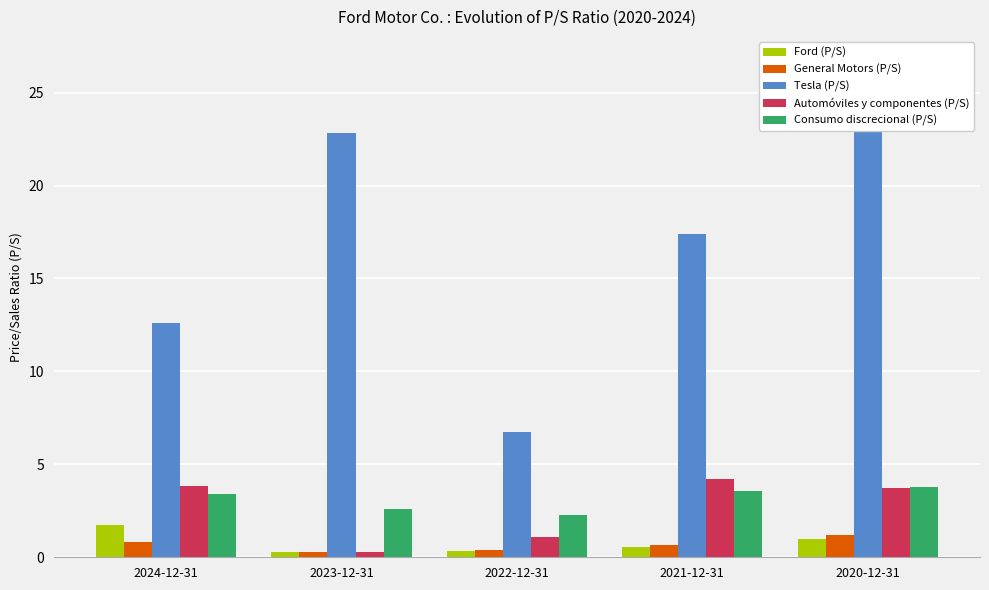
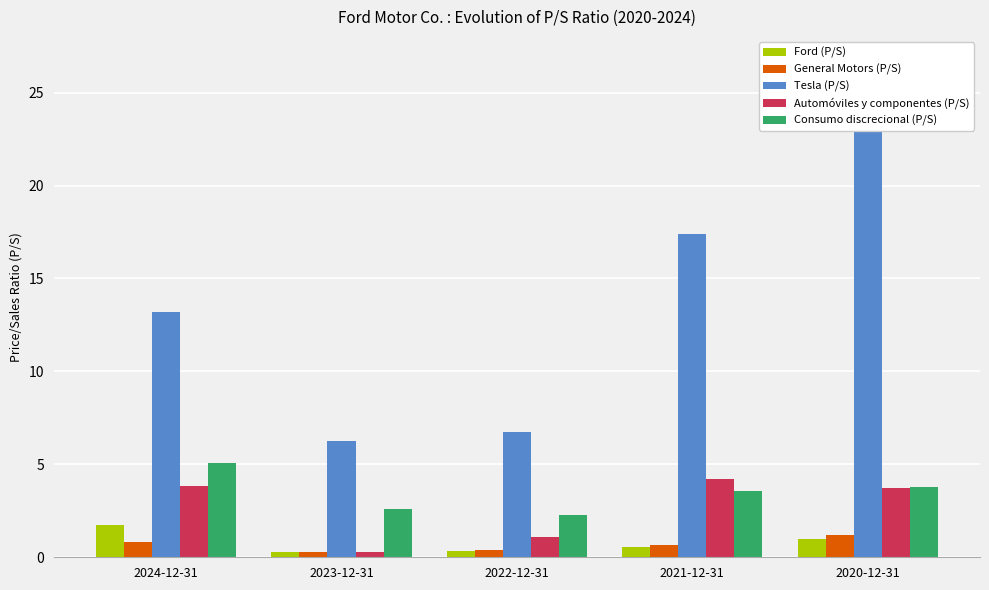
  {
    "Ford (P/S)": {
      "2024-12-31": 1.7,
      "2023-12-31": 0.3,
      "2022-12-31": 0.4,
      "2021-12-31": 0.6,
      "2020-12-31": 1.0
    },
    "General Motors (P/S)": {
      "2024-12-31": 0.8,
      "2023-12-31": 0.3,
      "2022-12-31": 0.4,
      "2021-12-31": 0.7,
      "2020-12-31": 1.2
    },
    "Tesla (P/S)": {
-     "2024-12-31": 12.6,
-     "2023-12-31": 22.8,
+     "2024-12-31": 13.2,
+     "2023-12-31": 6.3,
      "2022-12-31": 6.7,
      "2021-12-31": 17.4
    },
    "Automóviles y componentes (P/S)": {
      "2024-12-31": 3.9,
      "2023-12-31": 0.3,
      "2022-12-31": 1.1,
      "2021-12-31": 4.2,
      "2020-12-31": 3.7
    },
    "Consumo discrecional (P/S)": {
-     "2024-12-31": 3.4,
+     "2024-12-31": 5.1,
      "2023-12-31": 2.6,
      "2022-12-31": 2.3,
      "2021-12-31": 3.6,
      "2020-12-31": 3.8
    }
  }
